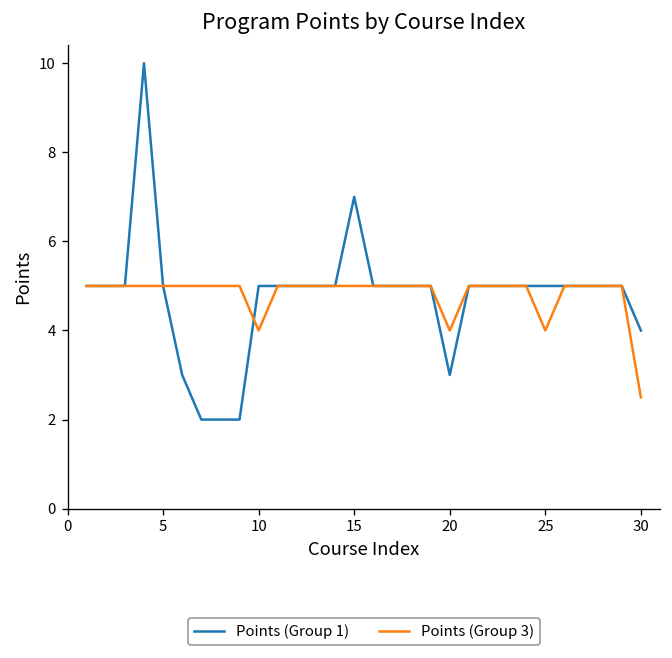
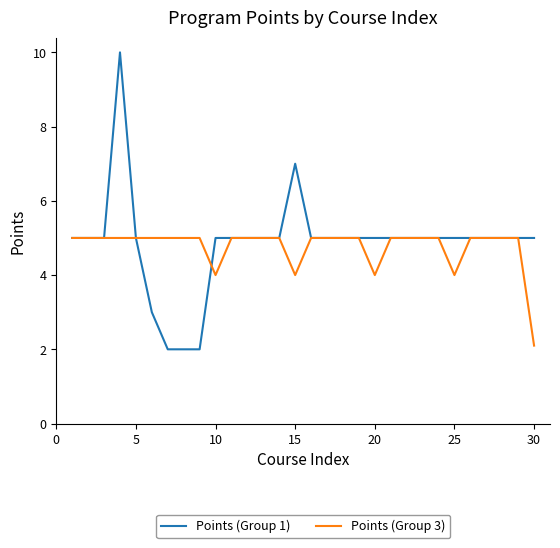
  {
    "Points (Group 1)": {
      "10": 5,
      "15": 7,
-     "20": 3,
+     "20": 5,
      "25": 5,
-     "30": 4
+     "30": 5
    },
    "Points (Group 3)": {
      "10": 4.0,
-     "15": 5,
+     "15": 4,
      "20": 4.0,
      "25": 4.0,
-     "30": 2.5
+     "30": 2.1
    }
  }
